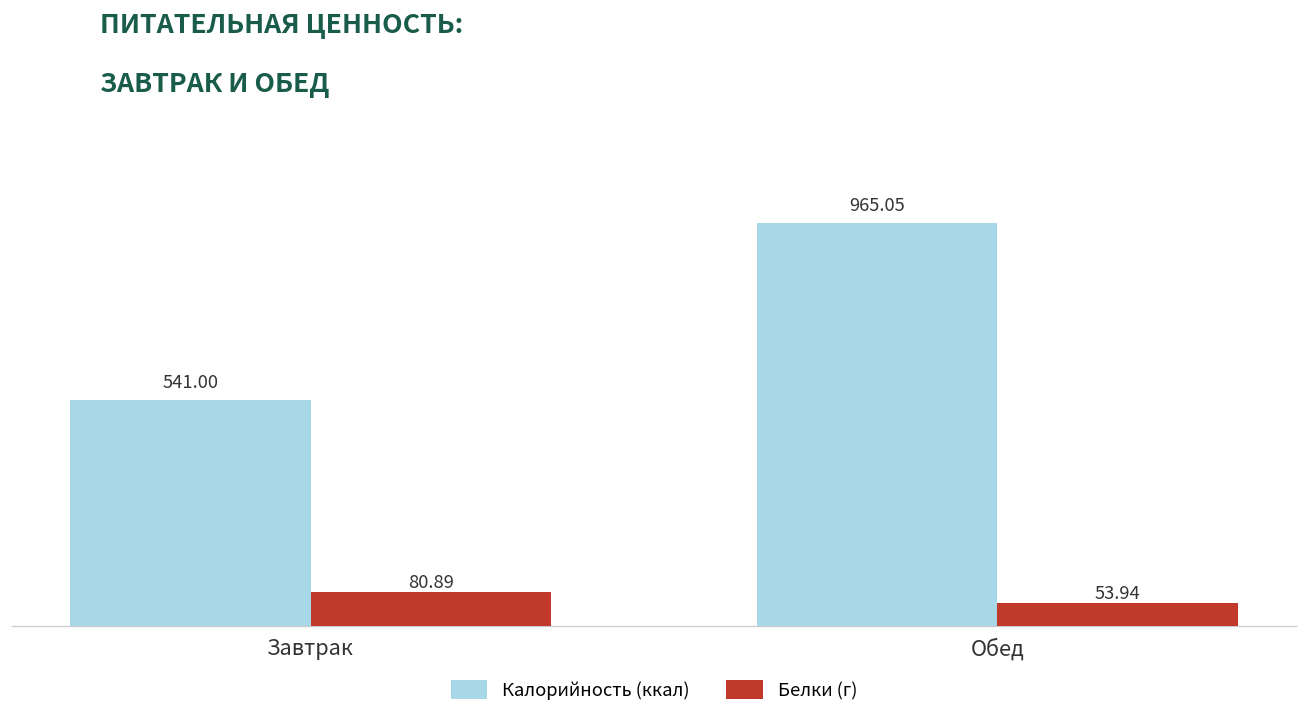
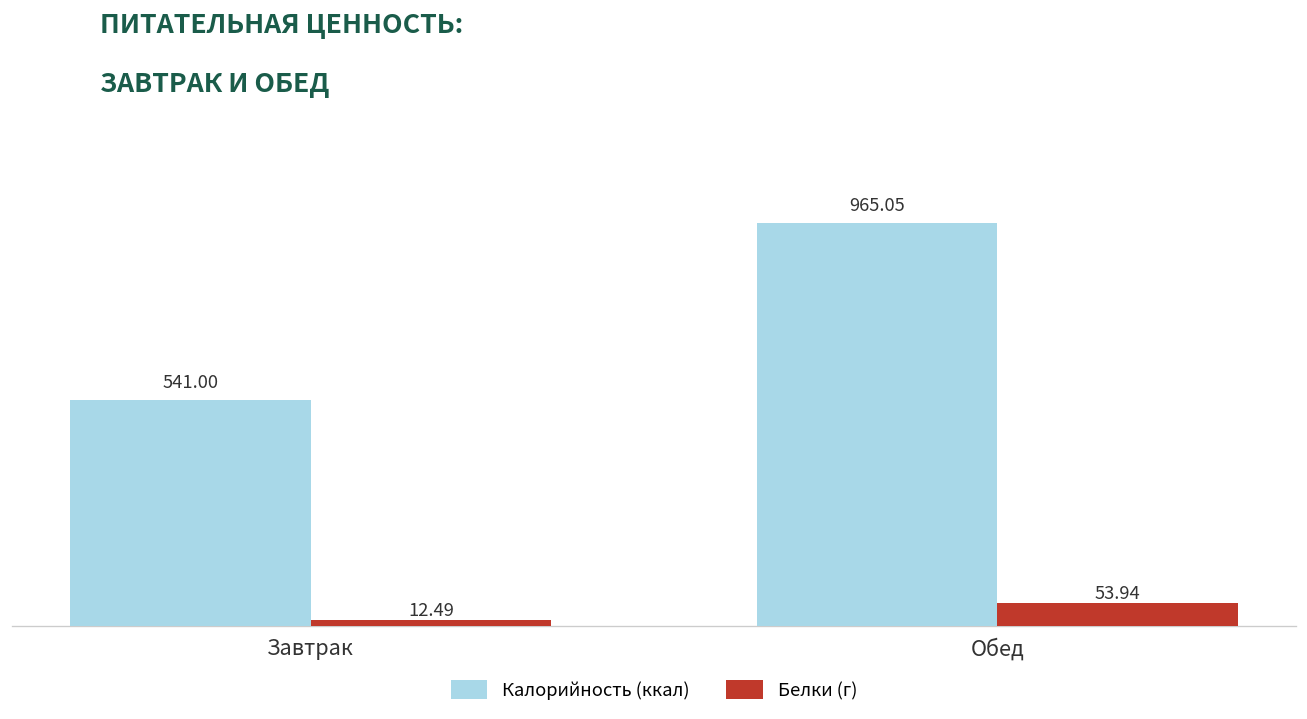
  {
    "Калорийность (ккал)": {
      "Завтрак": 541.00,
      "Обед": 965.05
    },
    "Белки (г)": {
-     "Завтрак": 80.89,
+     "Завтрак": 12.49,
      "Обед": 53.94
    }
  }
